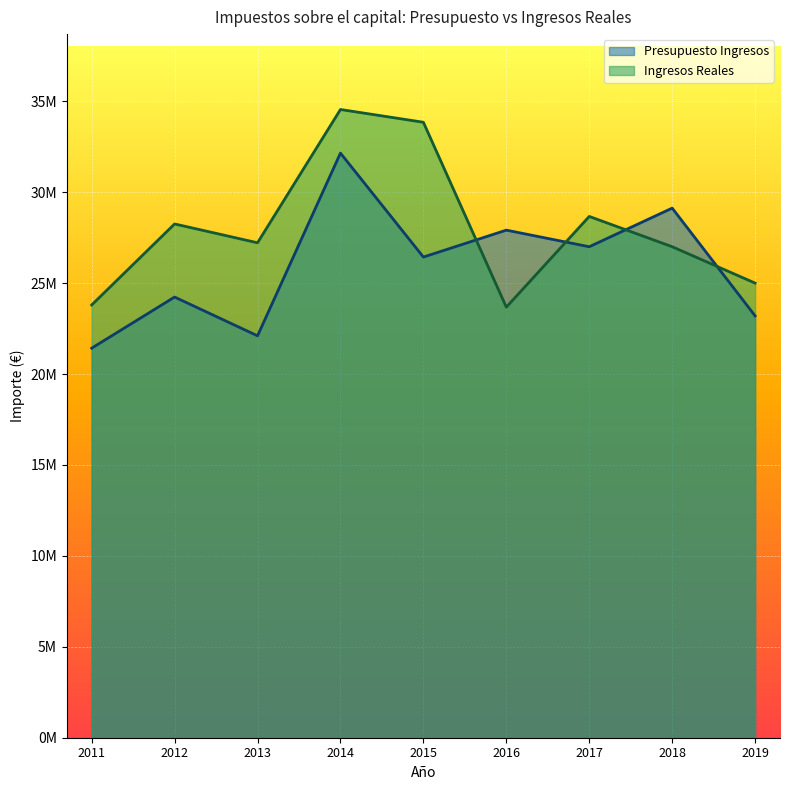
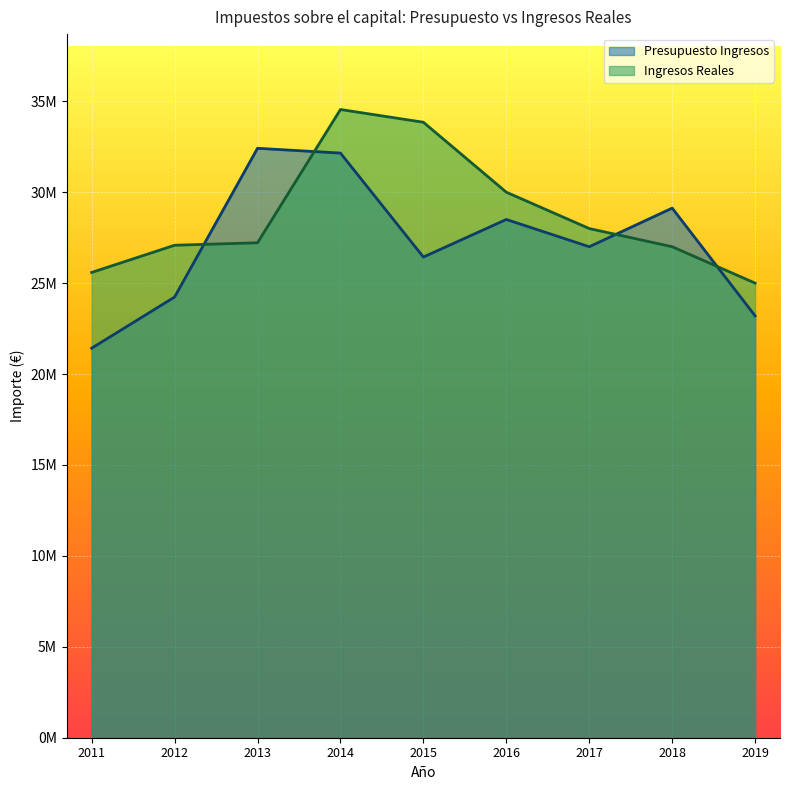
  {
    "Presupuesto Ingresos": {
      "2011": 21400000,
      "2012": 24200000,
-     "2013": 22100000,
+     "2013": 32400000,
      "2014": 32200000,
      "2015": 26400000,
-     "2016": 27900000,
+     "2016": 28500000,
      "2017": 27000000,
      "2018": 29100000,
      "2019": 23200000
    },
    "Ingresos Reales": {
-     "2011": 23800000,
-     "2012": 28300000,
+     "2011": 25600000,
+     "2012": 27100000,
      "2013": 27200000,
      "2014": 34500000,
      "2015": 33800000,
-     "2016": 23700000,
-     "2017": 28700000,
+     "2016": 30000000,
+     "2017": 28000000,
      "2018": 27000000,
      "2019": 25000000
    }
  }
